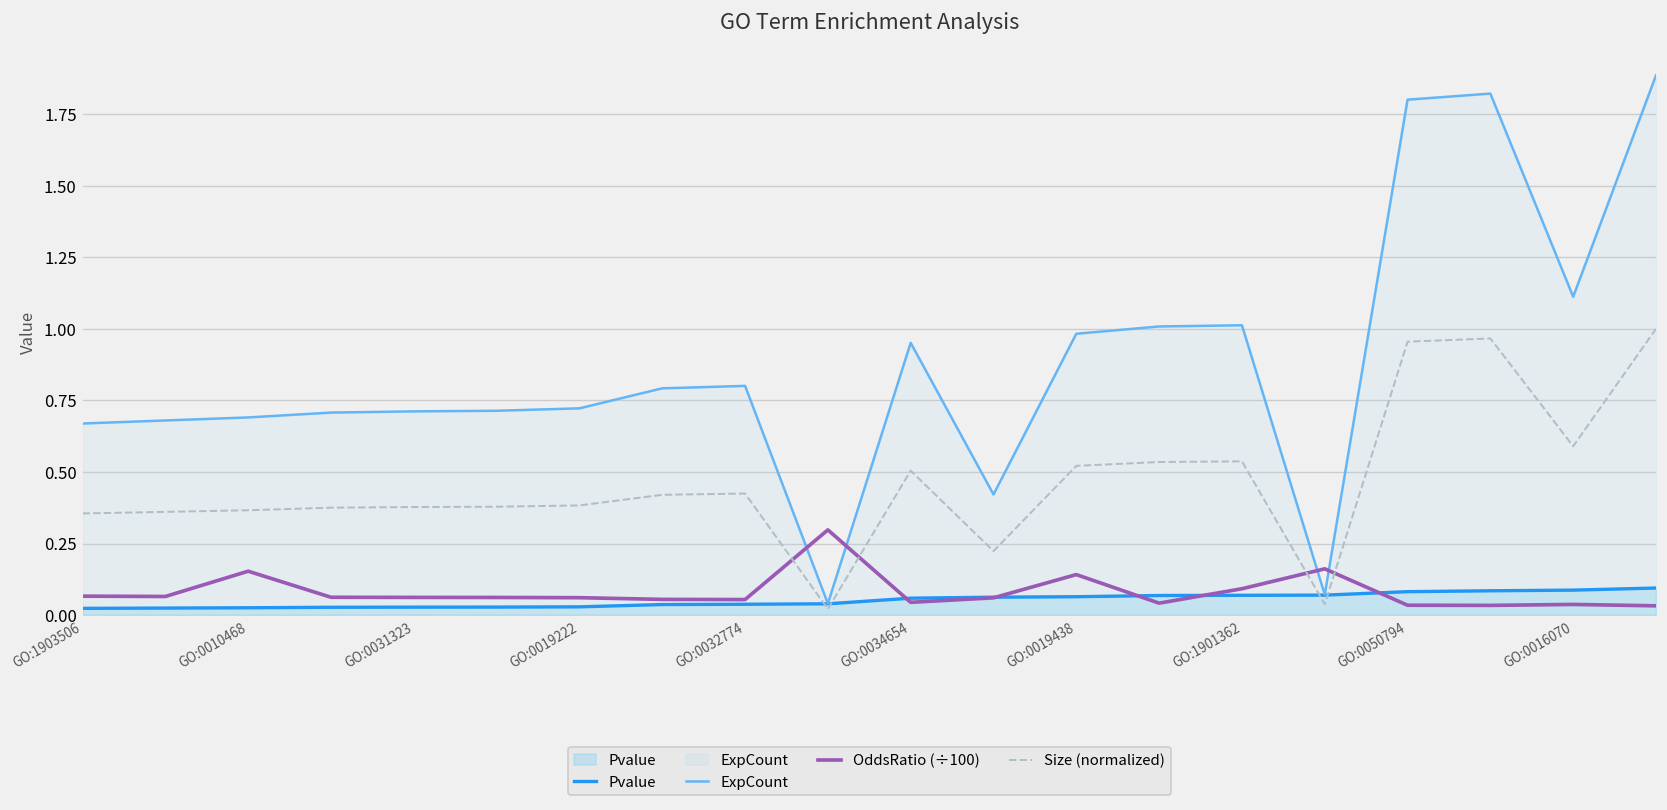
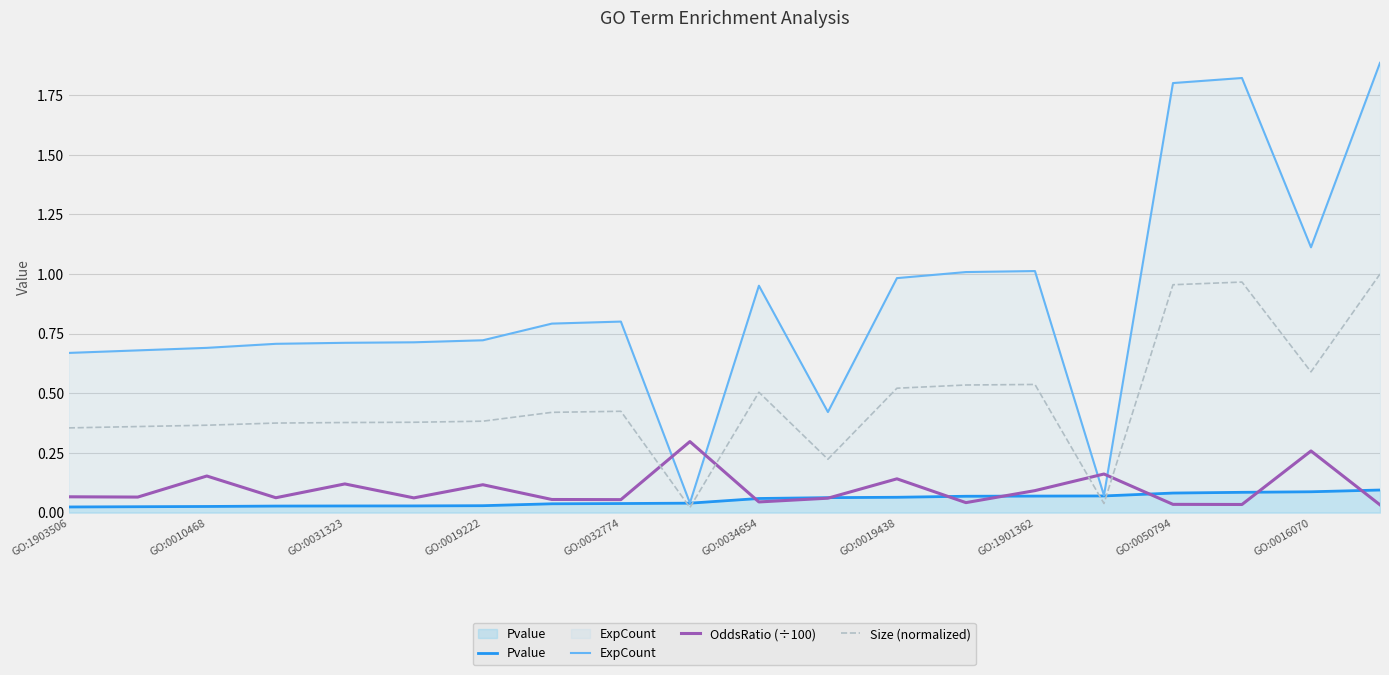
  {
    "OddsRatio (÷100)": {
      "GO:1903506": 0.07,
      "GO:0010468": 0.15,
-     "GO:0031323": 0.06,
-     "GO:0019222": 0.06,
+     "GO:0031323": 0.12,
+     "GO:0019222": 0.12,
      "GO:0032774": 0.05,
      "GO:0034654": 0.04,
      "GO:0019438": 0.14,
      "GO:1901362": 0.09,
      "GO:0050794": 0.03,
-     "GO:0016070": 0.04
+     "GO:0016070": 0.26
    }
  }
